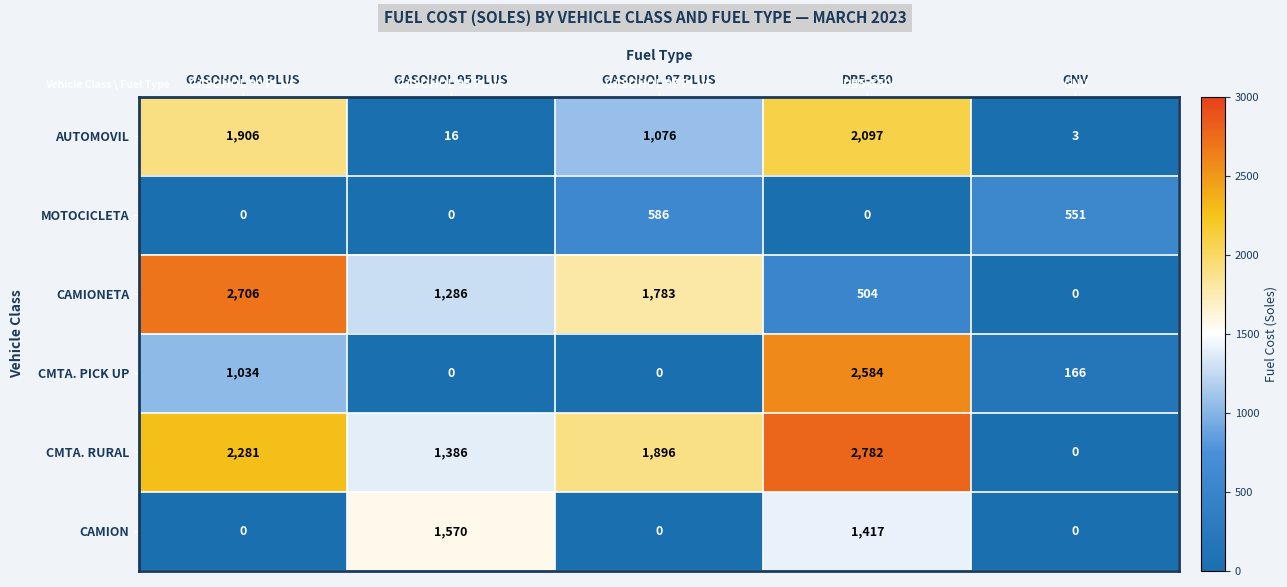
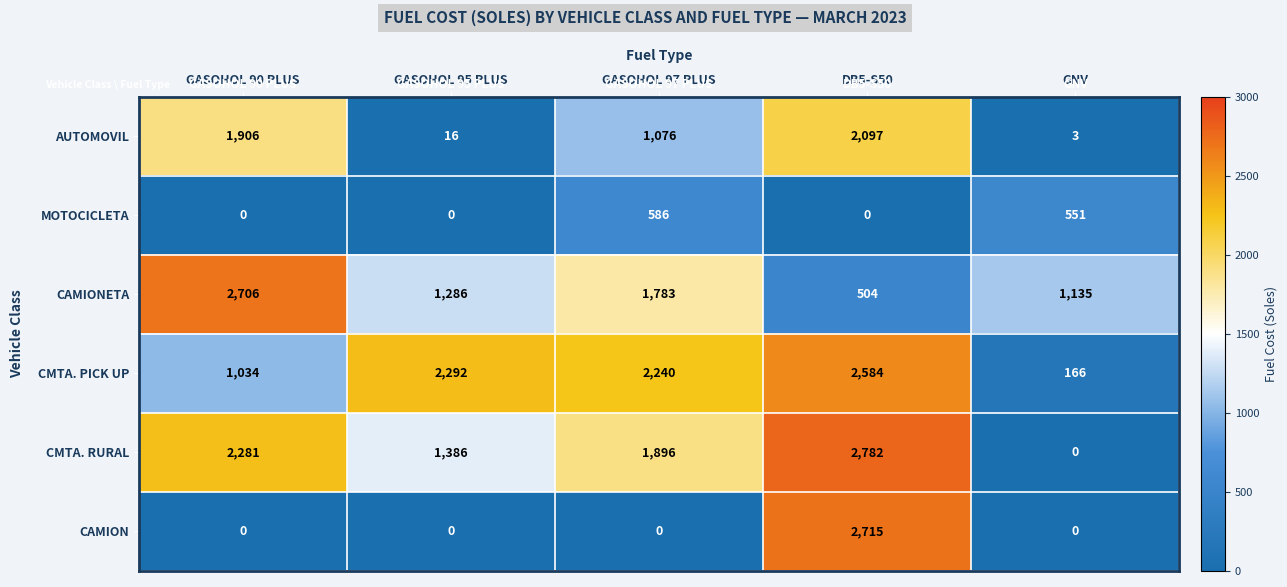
  {
    "AUTOMOVIL": {
      "GASOHOL 90 PLUS": "1,906",
      "GASOHOL 95 PLUS": "16",
      "GASOHOL 97 PLUS": "1,076",
      "DB5-S50": "2,097",
      "GNV": "3"
    },
    "MOTOCICLETA": {
      "GASOHOL 90 PLUS": "0",
      "GASOHOL 95 PLUS": "0",
      "GASOHOL 97 PLUS": "586",
      "DB5-S50": "0",
      "GNV": "551"
    },
    "CAMIONETA": {
      "GASOHOL 90 PLUS": "2,706",
      "GASOHOL 95 PLUS": "1,286",
      "GASOHOL 97 PLUS": "1,783",
      "DB5-S50": "504",
-     "GNV": "0"
+     "GNV": "1,135"
    },
    "CMTA. PICK UP": {
      "GASOHOL 90 PLUS": "1,034",
-     "GASOHOL 95 PLUS": "0",
-     "GASOHOL 97 PLUS": "0",
+     "GASOHOL 95 PLUS": "2,292",
+     "GASOHOL 97 PLUS": "2,240",
      "DB5-S50": "2,584",
      "GNV": "166"
    },
    "CMTA. RURAL": {
      "GASOHOL 90 PLUS": "2,281",
      "GASOHOL 95 PLUS": "1,386",
      "GASOHOL 97 PLUS": "1,896",
      "DB5-S50": "2,782",
      "GNV": "0"
    },
    "CAMION": {
      "GASOHOL 90 PLUS": "0",
-     "GASOHOL 95 PLUS": "1,570",
+     "GASOHOL 95 PLUS": "0",
      "GASOHOL 97 PLUS": "0",
-     "DB5-S50": "1,417",
+     "DB5-S50": "2,715",
      "GNV": "0"
    }
  }
